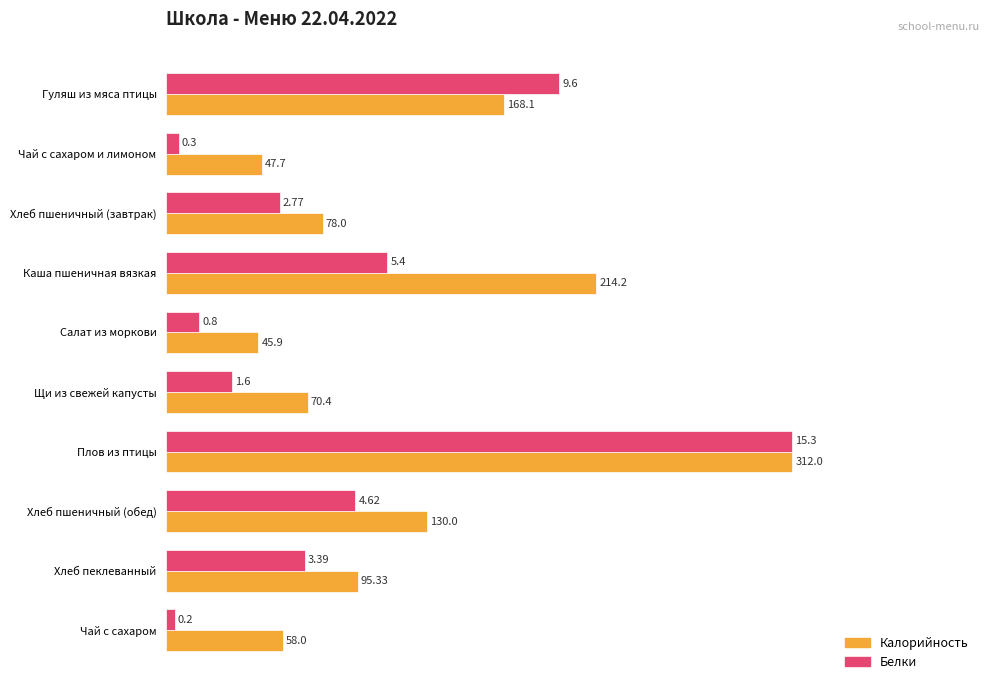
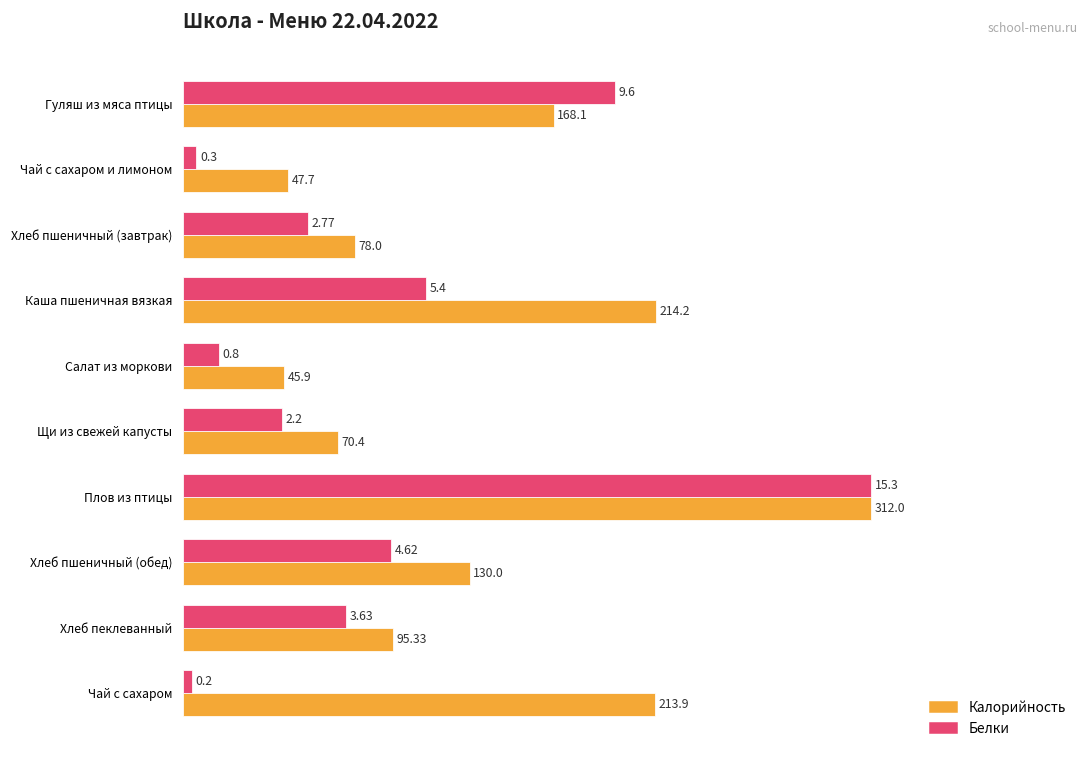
  {
    "Калорийность": {
-     "Чай с сахаром": 58.0
+     "Чай с сахаром": 213.9
    },
    "Белки": {
-     "Щи из свежей капусты": 1.6,
-     "Хлеб пеклеванный": 3.39
+     "Щи из свежей капусты": 2.2,
+     "Хлеб пеклеванный": 3.63
    }
  }
